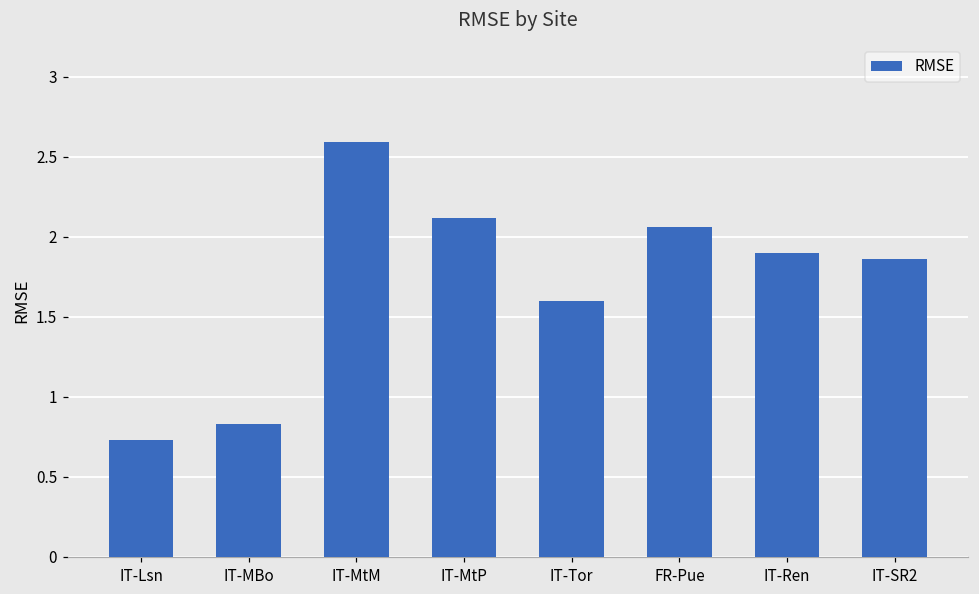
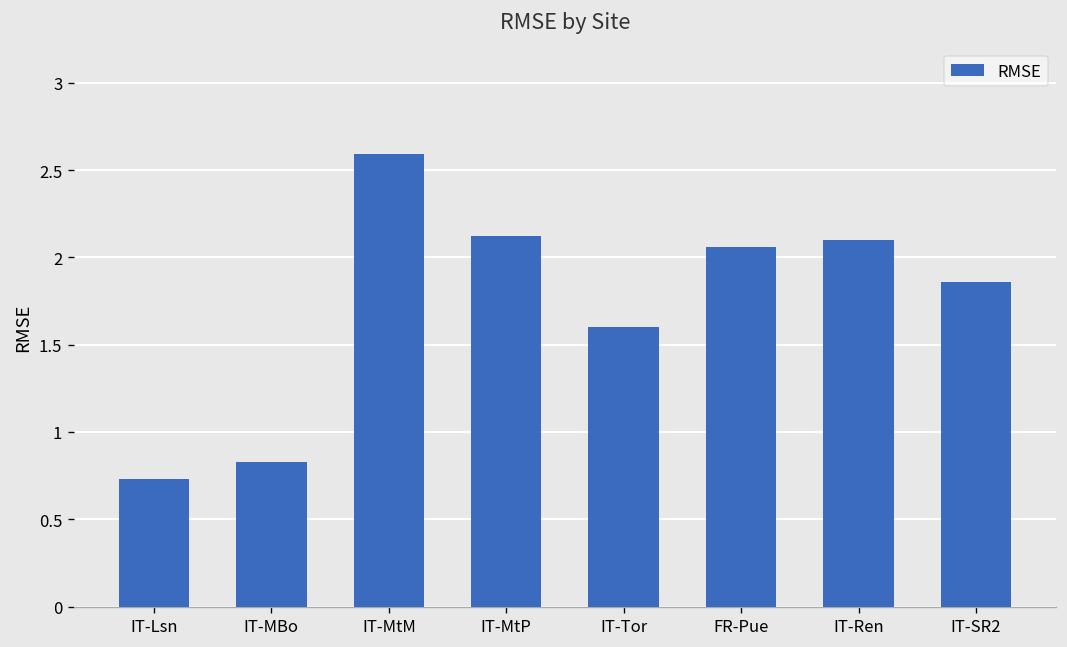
  {
    "IT-Lsn": 0.73,
    "IT-MBo": 0.83,
    "IT-MtM": 2.6,
    "IT-MtP": 2.12,
    "IT-Tor": 1.6,
    "FR-Pue": 2.06,
-   "IT-Ren": 1.9,
+   "IT-Ren": 2.1,
    "IT-SR2": 1.86
  }
